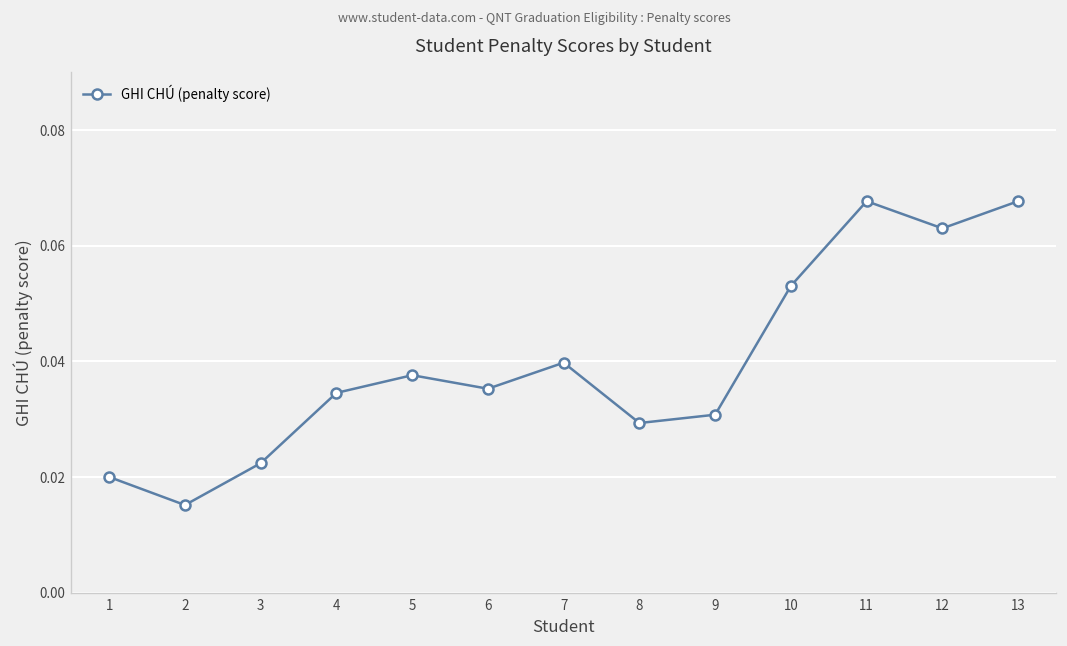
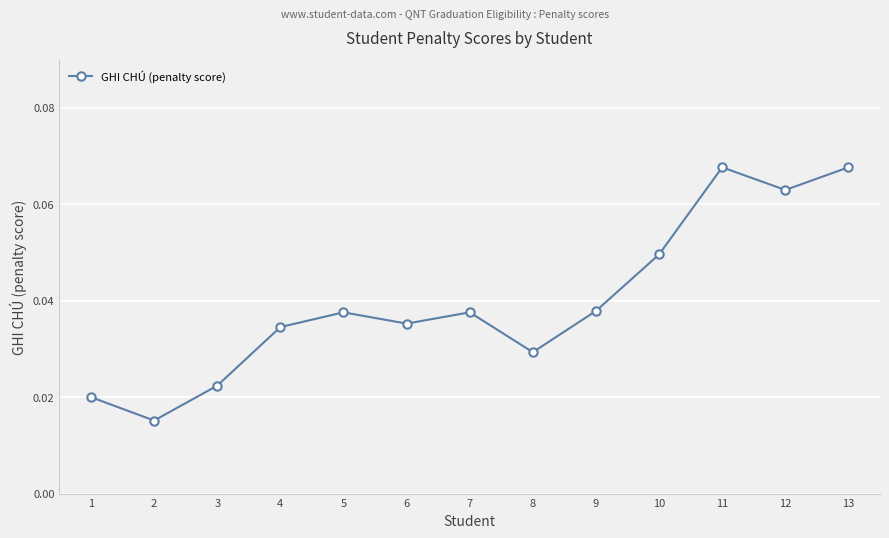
  {
    "1": 0.020,
    "2": 0.015,
    "3": 0.022,
    "4": 0.035,
    "5": 0.038,
    "6": 0.035,
-   "7": 0.040,
+   "7": 0.038,
    "8": 0.029,
-   "9": 0.031,
-   "10": 0.053,
+   "9": 0.038,
+   "10": 0.050,
    "11": 0.068,
    "12": 0.063,
    "13": 0.068
  }
